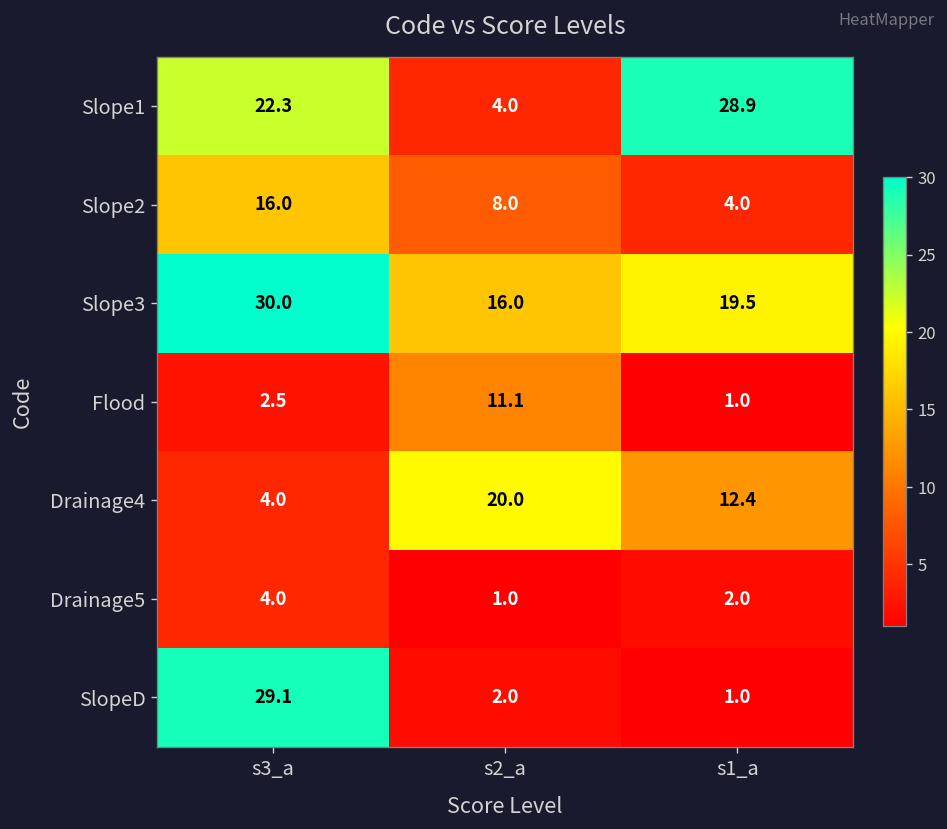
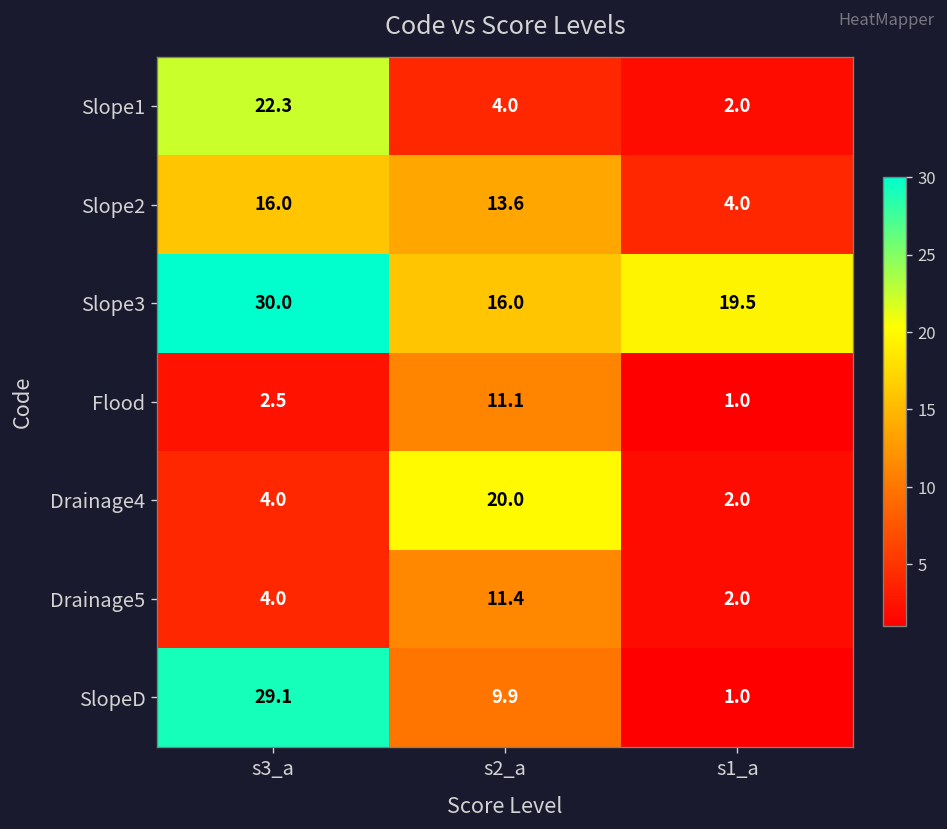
  {
    "Slope1": {
      "s3_a": 22.3,
      "s2_a": 4.0,
-     "s1_a": 28.9
+     "s1_a": 2.0
    },
    "Slope2": {
      "s3_a": 16.0,
-     "s2_a": 8.0,
+     "s2_a": 13.6,
      "s1_a": 4.0
    },
    "Slope3": {
      "s3_a": 30.0,
      "s2_a": 16.0,
      "s1_a": 19.5
    },
    "Flood": {
      "s3_a": 2.5,
      "s2_a": 11.1,
      "s1_a": 1.0
    },
    "Drainage4": {
      "s3_a": 4.0,
      "s2_a": 20.0,
-     "s1_a": 12.4
+     "s1_a": 2.0
    },
    "Drainage5": {
      "s3_a": 4.0,
-     "s2_a": 1.0,
+     "s2_a": 11.4,
      "s1_a": 2.0
    },
    "SlopeD": {
      "s3_a": 29.1,
-     "s2_a": 2.0,
+     "s2_a": 9.9,
      "s1_a": 1.0
    }
  }
